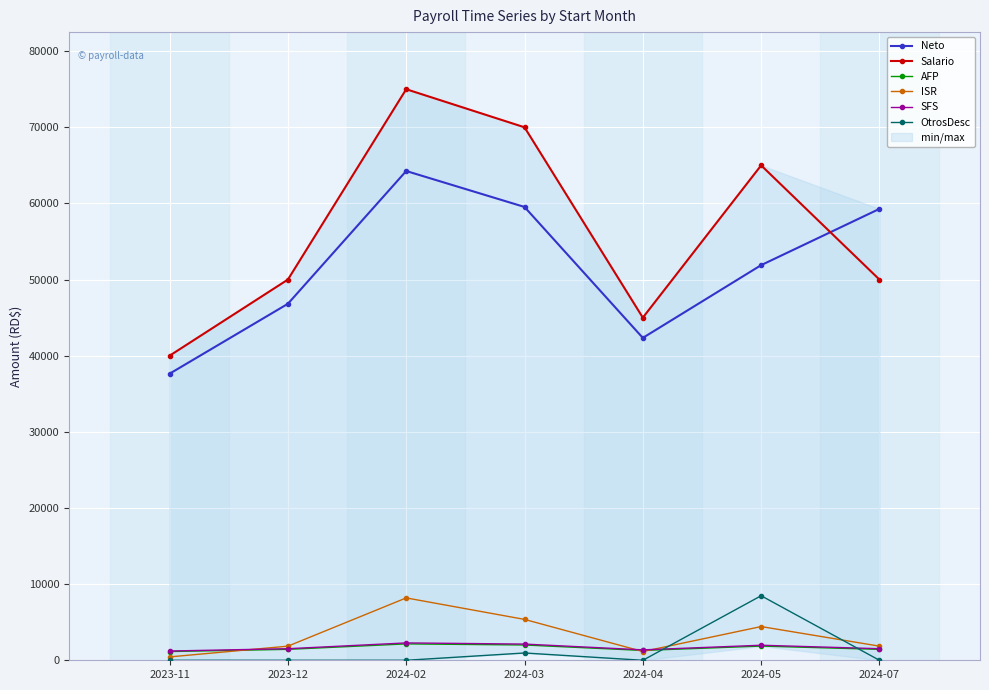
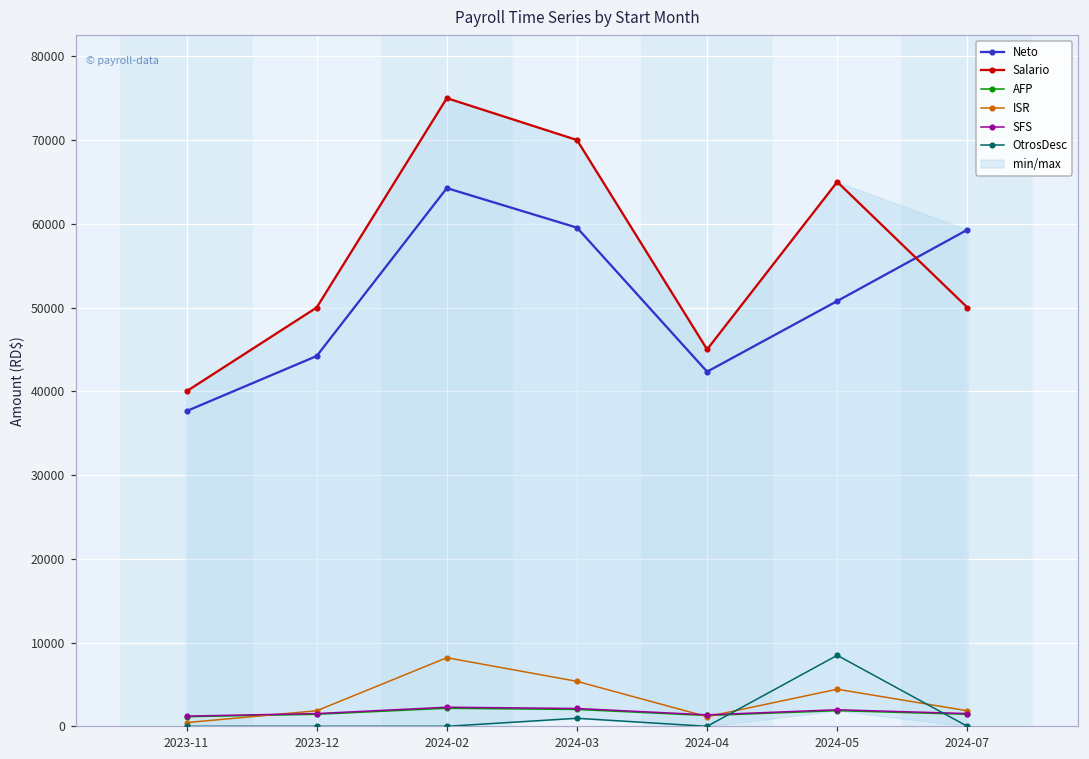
  {
    "Neto": {
      "2023-11": 38000,
-     "2023-12": 47000,
+     "2023-12": 44000,
      "2024-02": 64000,
      "2024-03": 60000,
      "2024-04": 42000,
-     "2024-05": 52000
+     "2024-05": 51000
    },
    "Salario": {
      "2024-07": 50000
    },
    "ISR": {
      "2023-11": 0,
      "2024-02": 8000,
      "2024-03": 5000,
      "2024-05": 4000
    },
    "OtrosDesc": {
      "2023-11": 0,
      "2023-12": 0,
      "2024-02": 0,
      "2024-03": 1000,
      "2024-04": 0,
      "2024-05": 8000,
      "2024-07": 0
    }
  }
